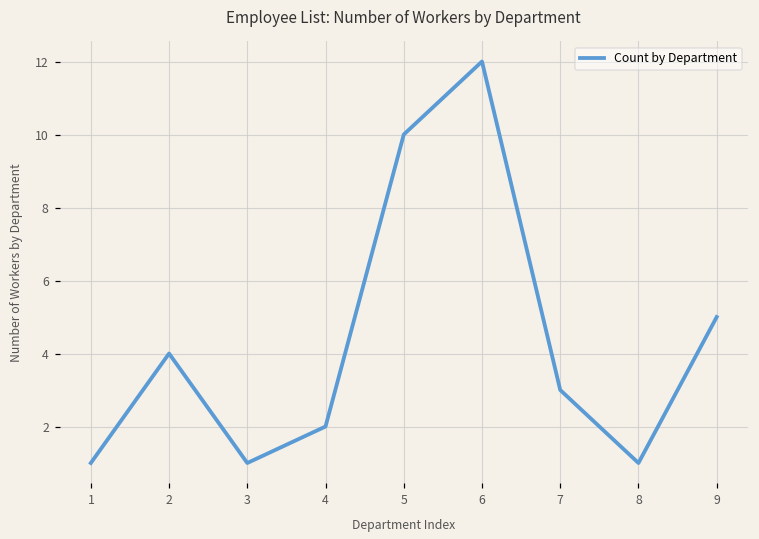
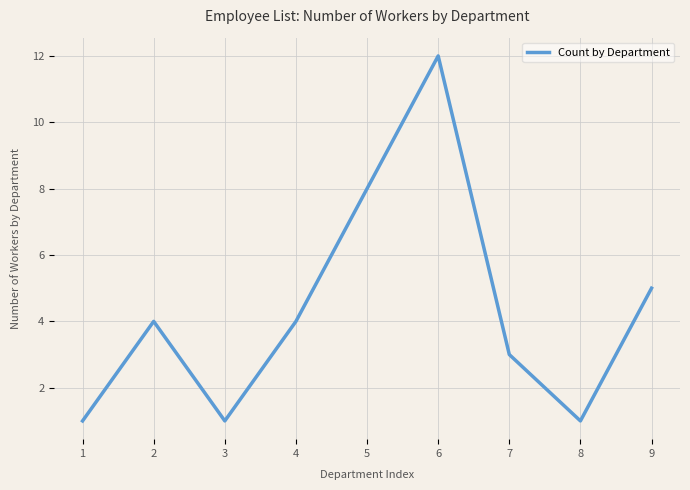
  {
    "1": 1,
    "2": 4,
    "3": 1,
-   "4": 2,
-   "5": 10,
+   "4": 4,
+   "5": 8,
    "6": 12,
    "7": 3,
    "8": 1,
    "9": 5
  }
